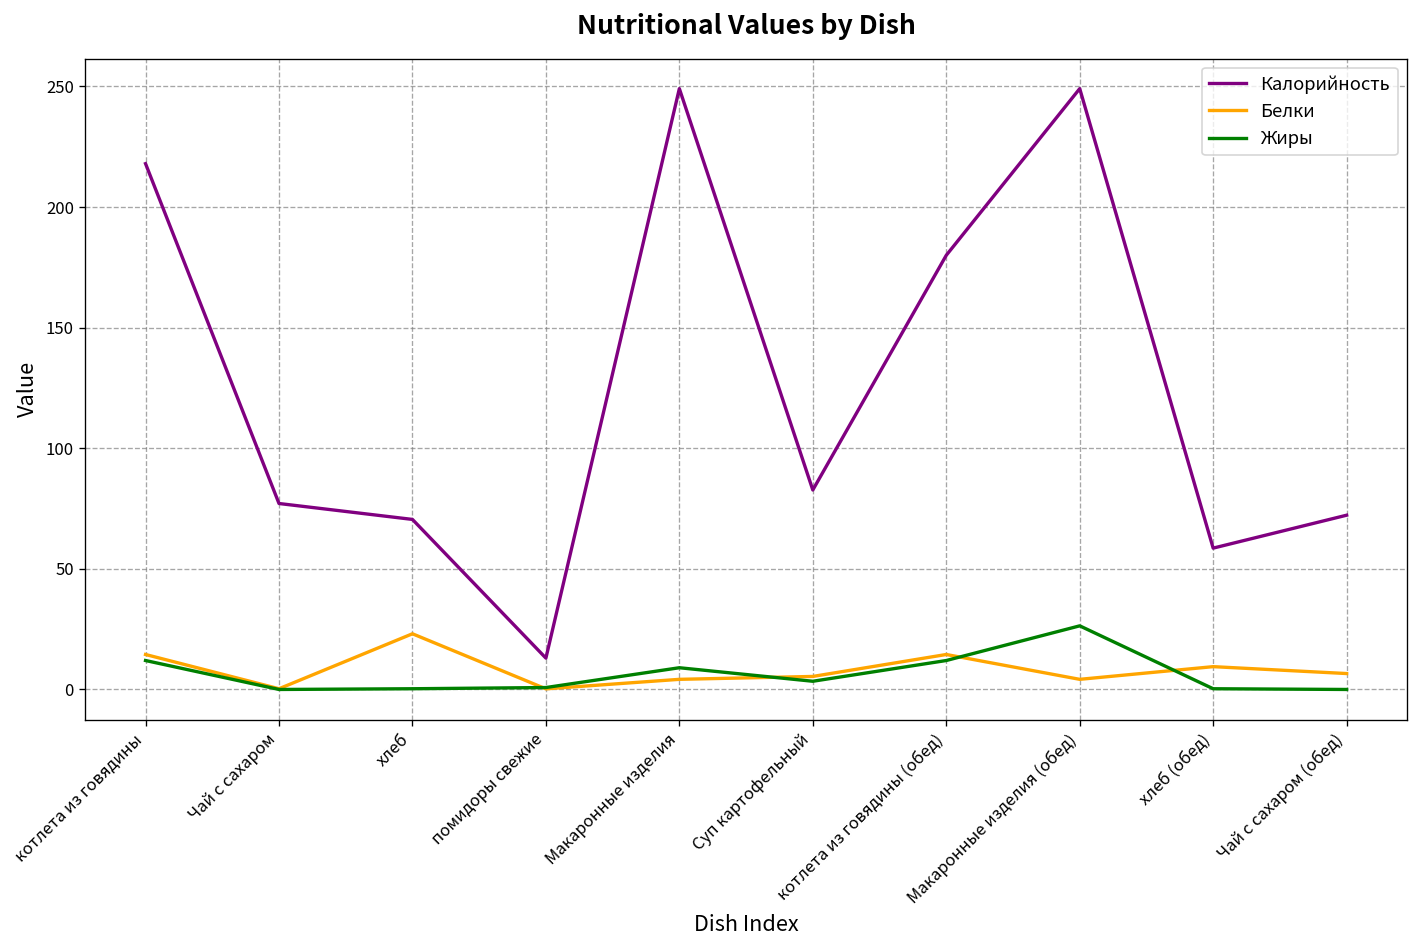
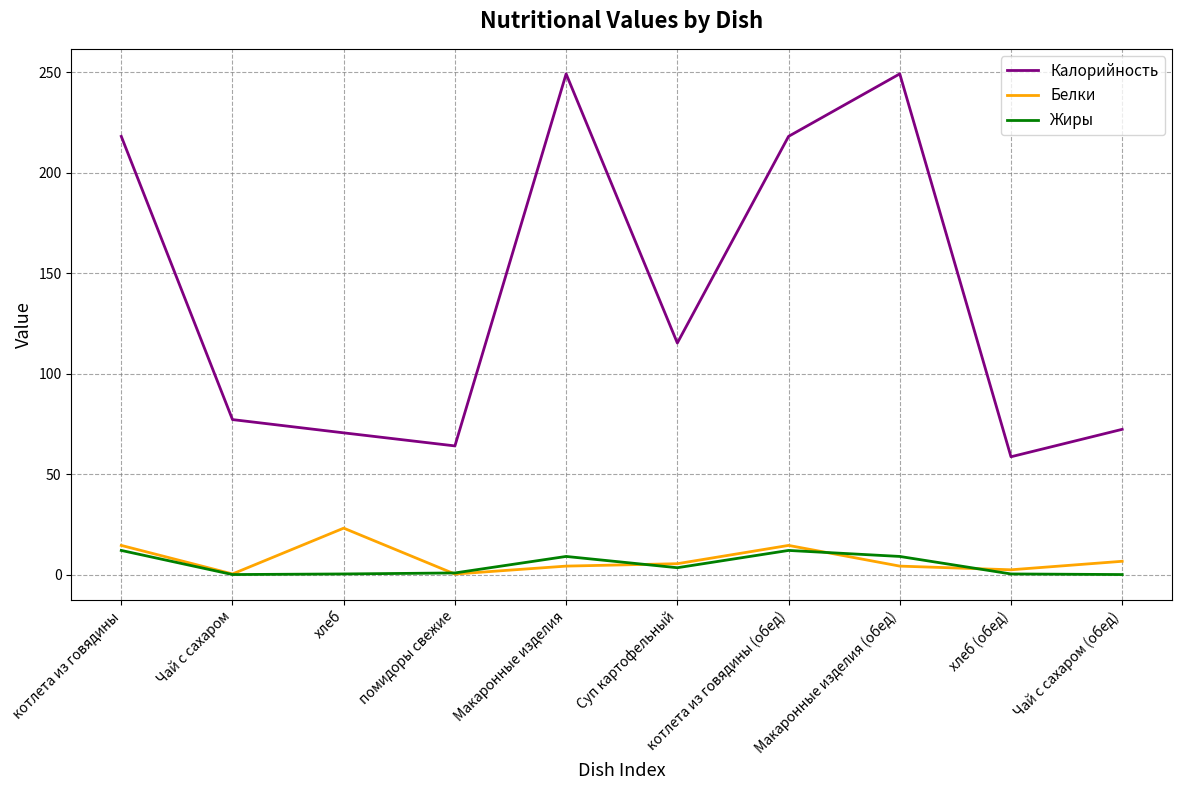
  {
    "Калорийность": {
      "котлета из говядины": 218,
      "Чай с сахаром": 77,
      "хлеб": 71,
-     "помидоры свежие": 13,
+     "помидоры свежие": 64,
      "Макаронные изделия": 249,
-     "Суп картофельный": 83,
-     "котлета из говядины (обед)": 180,
+     "Суп картофельный": 115,
+     "котлета из говядины (обед)": 218,
      "Макаронные изделия (обед)": 249,
      "хлеб (обед)": 59,
      "Чай с сахаром (обед)": 72
    },
    "Белки": {
      "котлета из говядины": 15,
      "хлеб": 23,
      "Макаронные изделия": 4,
      "Суп картофельный": 5,
      "котлета из говядины (обед)": 15,
      "Макаронные изделия (обед)": 4,
-     "хлеб (обед)": 9,
+     "хлеб (обед)": 2,
      "Чай с сахаром (обед)": 7
    },
    "Жиры": {
      "котлета из говядины": 12,
      "хлеб": 0,
      "Макаронные изделия": 9,
      "Суп картофельный": 3,
      "котлета из говядины (обед)": 12,
-     "Макаронные изделия (обед)": 26,
+     "Макаронные изделия (обед)": 9,
      "хлеб (обед)": 0,
      "Чай с сахаром (обед)": 0
    }
  }
